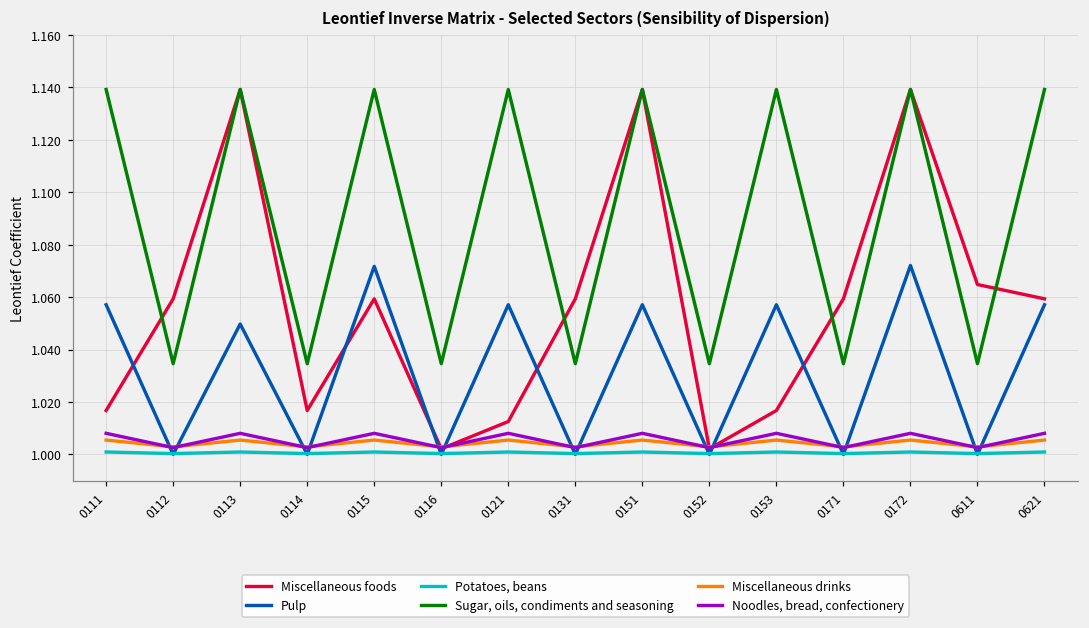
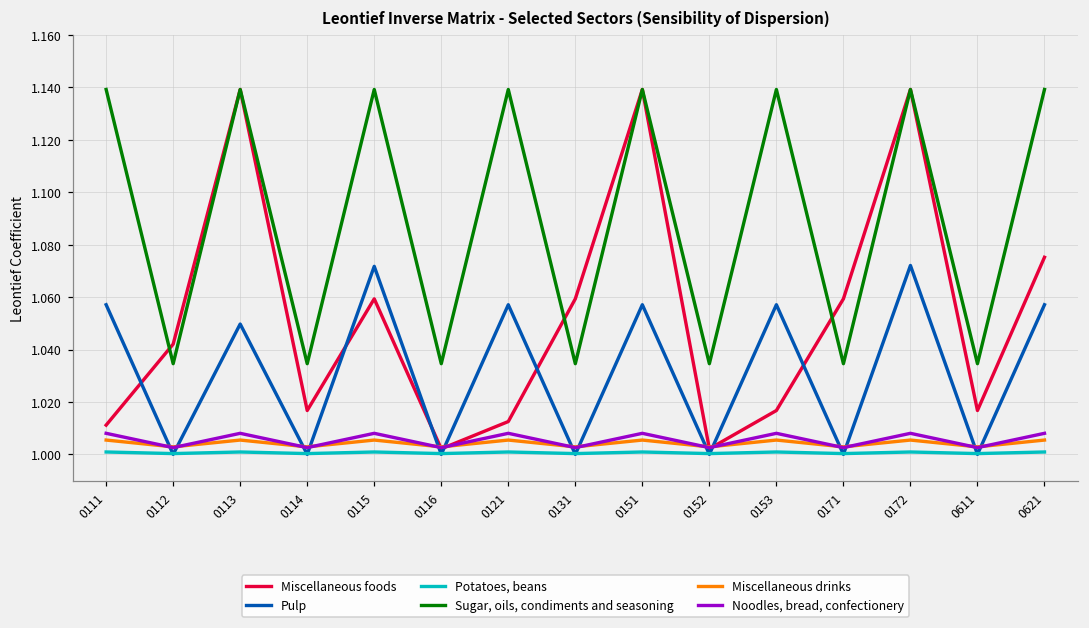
  {
    "Miscellaneous foods": {
-     "0111": 1.017,
-     "0112": 1.059,
+     "0111": 1.011,
+     "0112": 1.042,
      "0114": 1.017,
      "0115": 1.059,
      "0121": 1.013,
      "0131": 1.059,
      "0153": 1.017,
      "0171": 1.059,
-     "0611": 1.065,
-     "0621": 1.059
+     "0611": 1.017,
+     "0621": 1.075
    },
    "Pulp": {
      "0111": 1.057,
      "0113": 1.050,
      "0115": 1.072,
      "0121": 1.057,
      "0151": 1.057,
      "0153": 1.057,
      "0172": 1.072,
      "0621": 1.057
    },
    "Potatoes, beans": {
      "0111": 1.001,
      "0113": 1.001,
      "0115": 1.001,
      "0121": 1.001,
      "0151": 1.001,
      "0153": 1.001,
      "0172": 1.001,
      "0621": 1.001
    },
    "Sugar, oils, condiments and seasoning": {
      "0111": 1.139,
      "0112": 1.035,
      "0114": 1.035,
      "0115": 1.139,
      "0116": 1.035,
      "0121": 1.139,
      "0131": 1.035,
      "0152": 1.035,
      "0153": 1.139,
      "0171": 1.035,
      "0611": 1.035,
      "0621": 1.139
    },
    "Miscellaneous drinks": {
      "0111": 1.005,
      "0113": 1.005,
      "0115": 1.005,
      "0121": 1.005,
      "0151": 1.005,
      "0153": 1.005,
      "0172": 1.005,
      "0621": 1.005
    },
    "Noodles, bread, confectionery": {
      "0111": 1.008,
      "0113": 1.008,
      "0115": 1.008,
      "0121": 1.008,
      "0151": 1.008,
      "0153": 1.008,
      "0172": 1.008,
      "0621": 1.008
    }
  }
